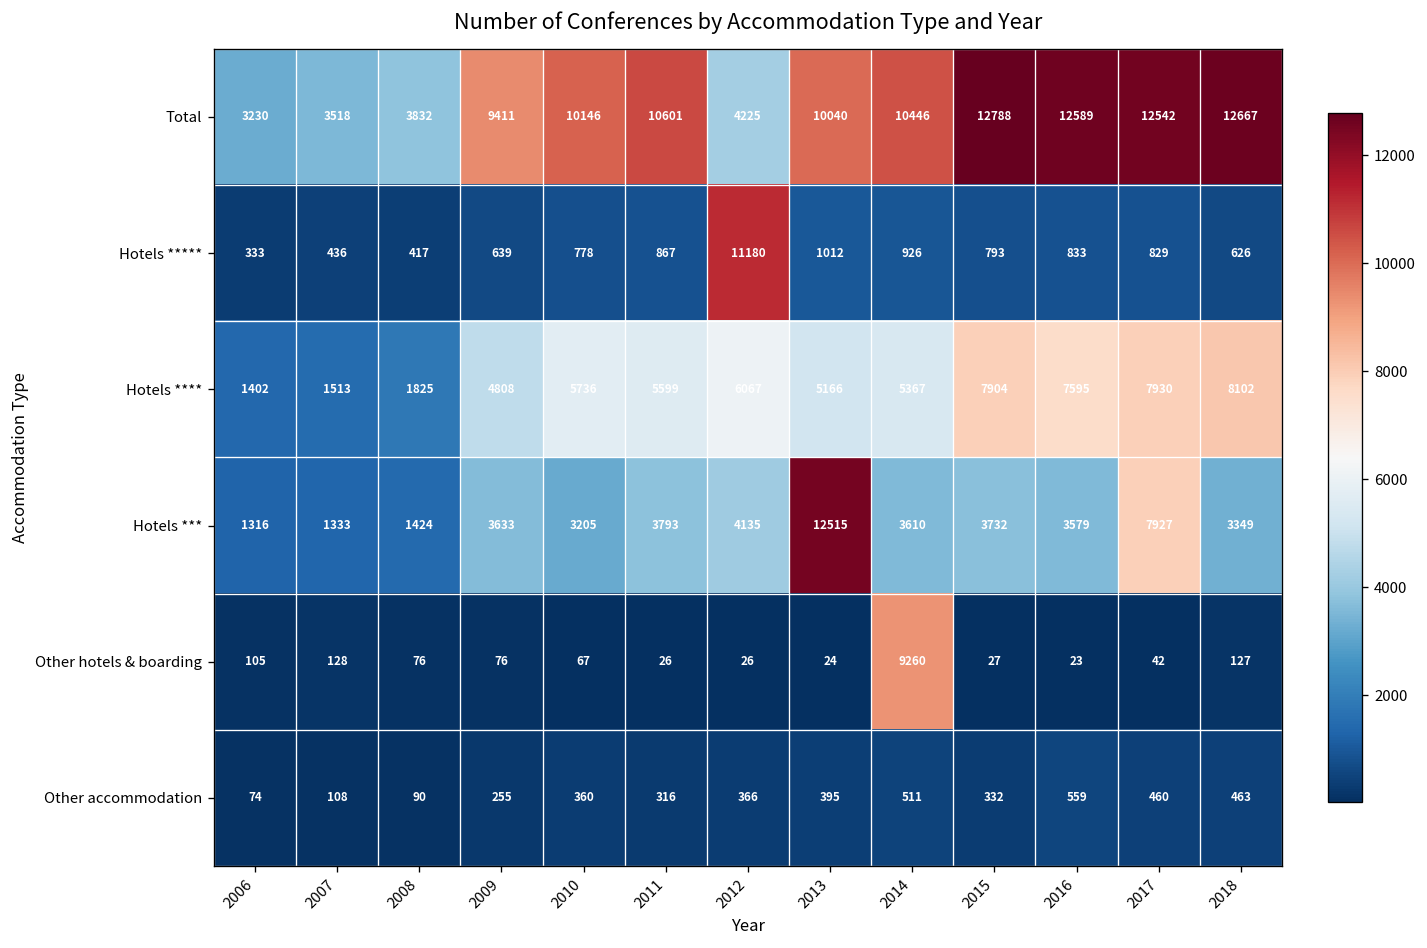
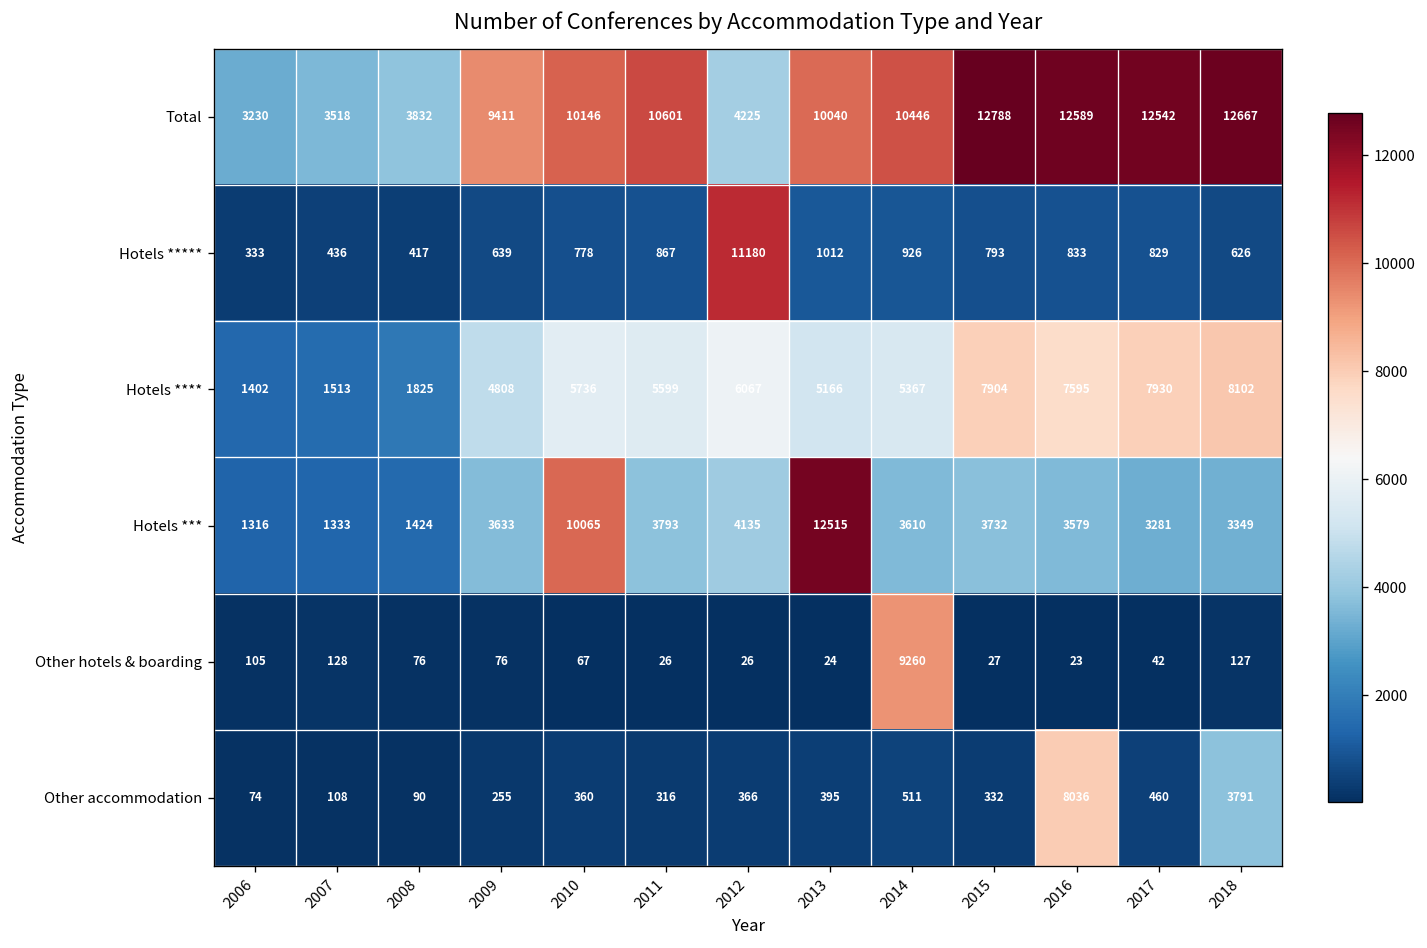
  {
    "Total": {
      "2006": 3230,
      "2007": 3518,
      "2008": 3832,
      "2009": 9411,
      "2010": 10146,
      "2011": 10601,
      "2012": 4225,
      "2013": 10040,
      "2014": 10446,
      "2015": 12788,
      "2016": 12589,
      "2017": 12542,
      "2018": 12667
    },
    "Hotels *****": {
      "2006": 333,
      "2007": 436,
      "2008": 417,
      "2009": 639,
      "2010": 778,
      "2011": 867,
      "2012": 11180,
      "2013": 1012,
      "2014": 926,
      "2015": 793,
      "2016": 833,
      "2017": 829,
      "2018": 626
    },
    "Hotels ****": {
      "2006": 1402,
      "2007": 1513,
      "2008": 1825,
      "2009": 4808,
      "2015": 7904,
      "2016": 7595,
      "2017": 7930,
      "2018": 8102
    },
    "Hotels ***": {
      "2006": 1316,
      "2007": 1333,
      "2008": 1424,
      "2009": 3633,
-     "2010": 3205,
+     "2010": 10065,
      "2011": 3793,
      "2012": 4135,
      "2013": 12515,
      "2014": 3610,
      "2015": 3732,
      "2016": 3579,
-     "2017": 7927,
+     "2017": 3281,
      "2018": 3349
    },
    "Other hotels & boarding": {
      "2006": 105,
      "2007": 128,
      "2008": 76,
      "2009": 76,
      "2010": 67,
      "2011": 26,
      "2012": 26,
      "2013": 24,
      "2014": 9260,
      "2015": 27,
      "2016": 23,
      "2017": 42,
      "2018": 127
    },
    "Other accommodation": {
      "2006": 74,
      "2007": 108,
      "2008": 90,
      "2009": 255,
      "2010": 360,
      "2011": 316,
      "2012": 366,
      "2013": 395,
      "2014": 511,
      "2015": 332,
-     "2016": 559,
+     "2016": 8036,
      "2017": 460,
-     "2018": 463
+     "2018": 3791
    }
  }
